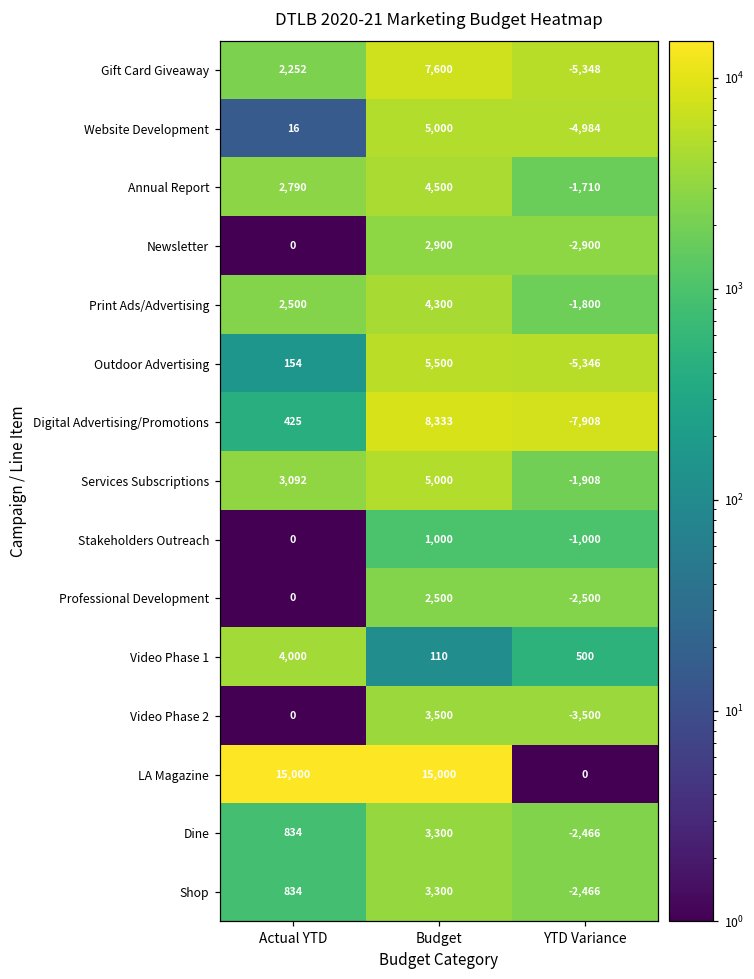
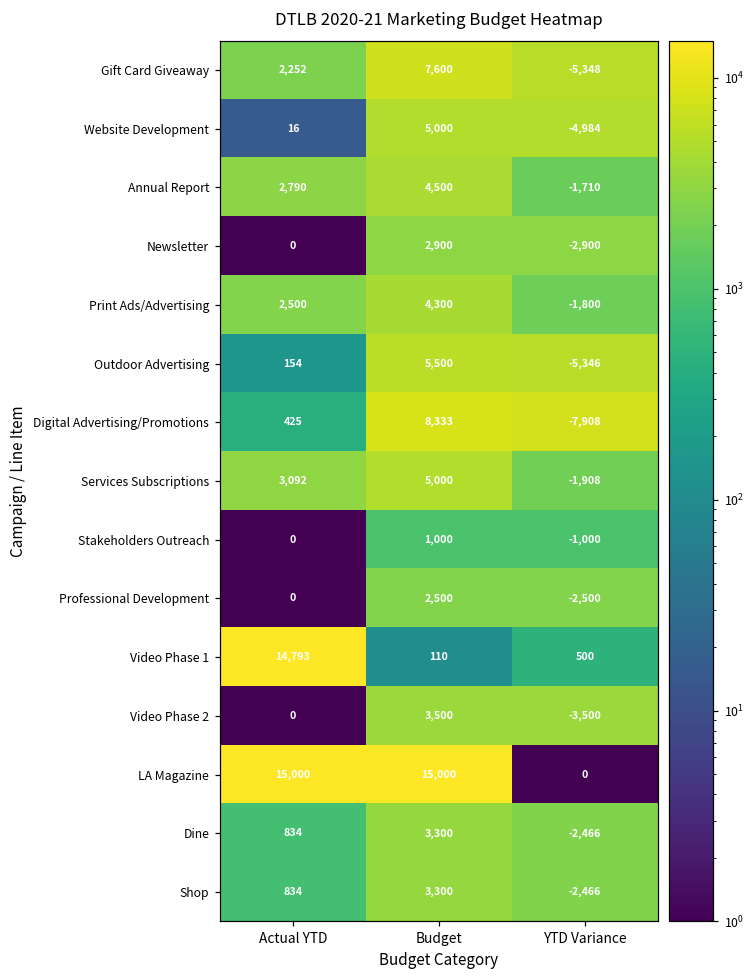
  {
    "Gift Card Giveaway": {
      "Actual YTD": "2,252",
      "Budget": "7,600",
      "YTD Variance": "-5,348"
    },
    "Website Development": {
      "Actual YTD": "16",
      "Budget": "5,000",
      "YTD Variance": "-4,984"
    },
    "Annual Report": {
      "Actual YTD": "2,790",
      "Budget": "4,500",
      "YTD Variance": "-1,710"
    },
    "Newsletter": {
      "Actual YTD": "0",
      "Budget": "2,900",
      "YTD Variance": "-2,900"
    },
    "Print Ads/Advertising": {
      "Actual YTD": "2,500",
      "Budget": "4,300",
      "YTD Variance": "-1,800"
    },
    "Outdoor Advertising": {
      "Actual YTD": "154",
      "Budget": "5,500",
      "YTD Variance": "-5,346"
    },
    "Digital Advertising/Promotions": {
      "Actual YTD": "425",
      "Budget": "8,333",
      "YTD Variance": "-7,908"
    },
    "Services Subscriptions": {
      "Actual YTD": "3,092",
      "Budget": "5,000",
      "YTD Variance": "-1,908"
    },
    "Stakeholders Outreach": {
      "Actual YTD": "0",
      "Budget": "1,000",
      "YTD Variance": "-1,000"
    },
    "Professional Development": {
      "Actual YTD": "0",
      "Budget": "2,500",
      "YTD Variance": "-2,500"
    },
    "Video Phase 1": {
-     "Actual YTD": "4,000",
+     "Actual YTD": "14,793",
      "Budget": "110",
      "YTD Variance": "500"
    },
    "Video Phase 2": {
      "Actual YTD": "0",
      "Budget": "3,500",
      "YTD Variance": "-3,500"
    },
    "LA Magazine": {
      "Actual YTD": "15,000",
      "Budget": "15,000",
      "YTD Variance": "0"
    },
    "Dine": {
      "Actual YTD": "834",
      "Budget": "3,300",
      "YTD Variance": "-2,466"
    },
    "Shop": {
      "Actual YTD": "834",
      "Budget": "3,300",
      "YTD Variance": "-2,466"
    }
  }
